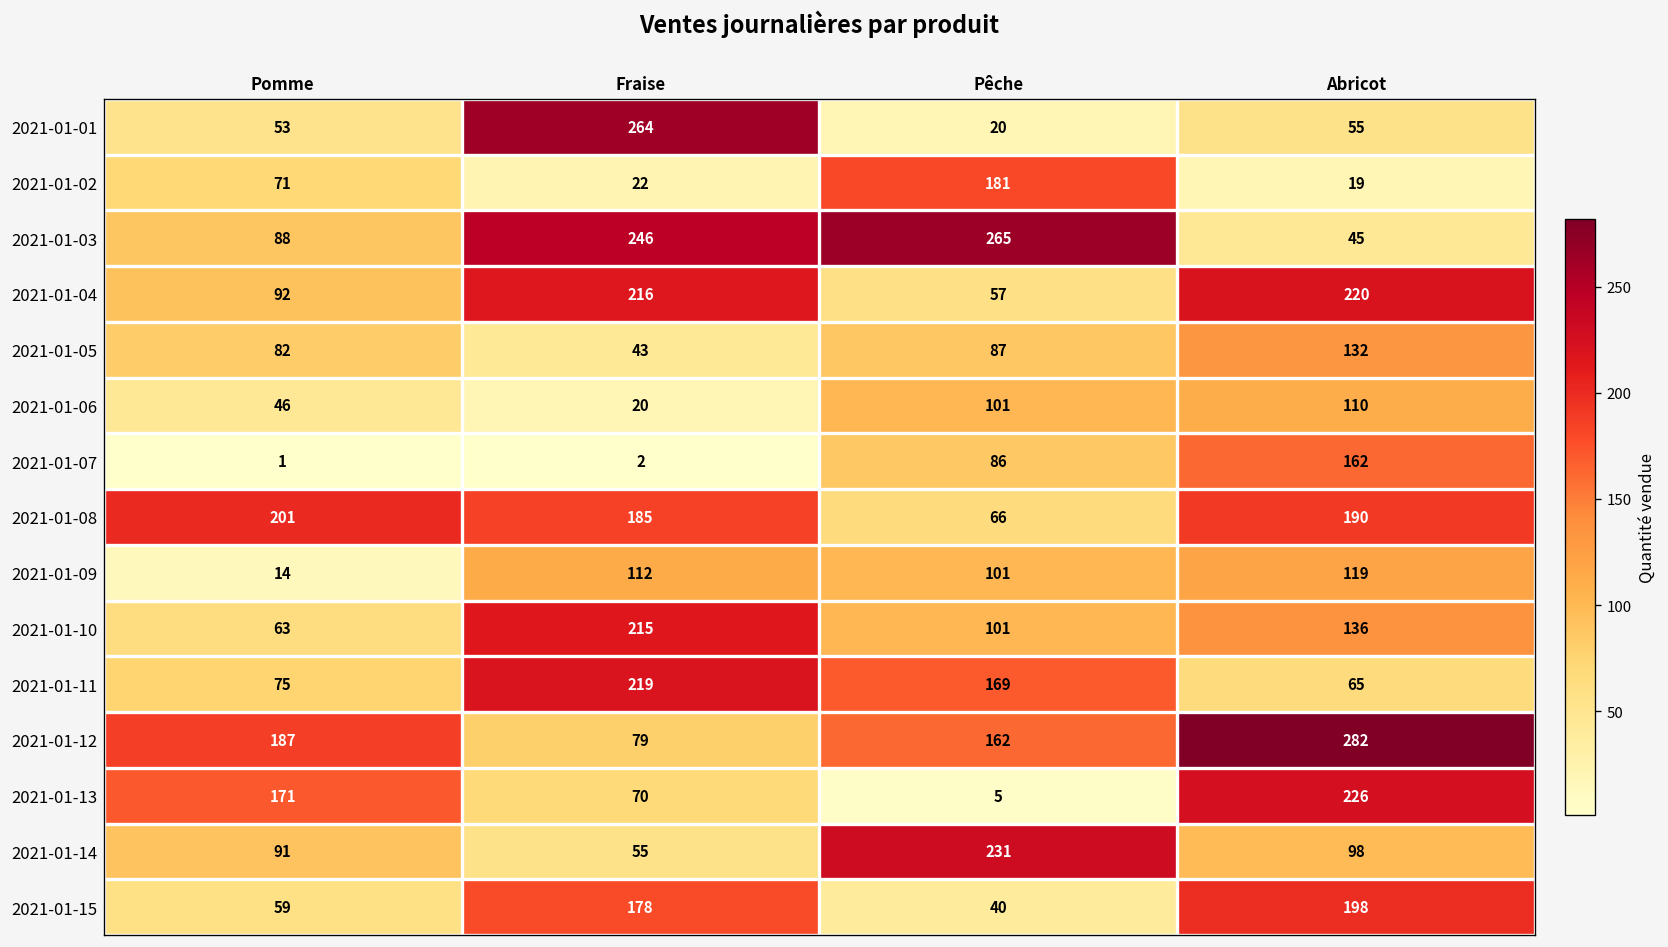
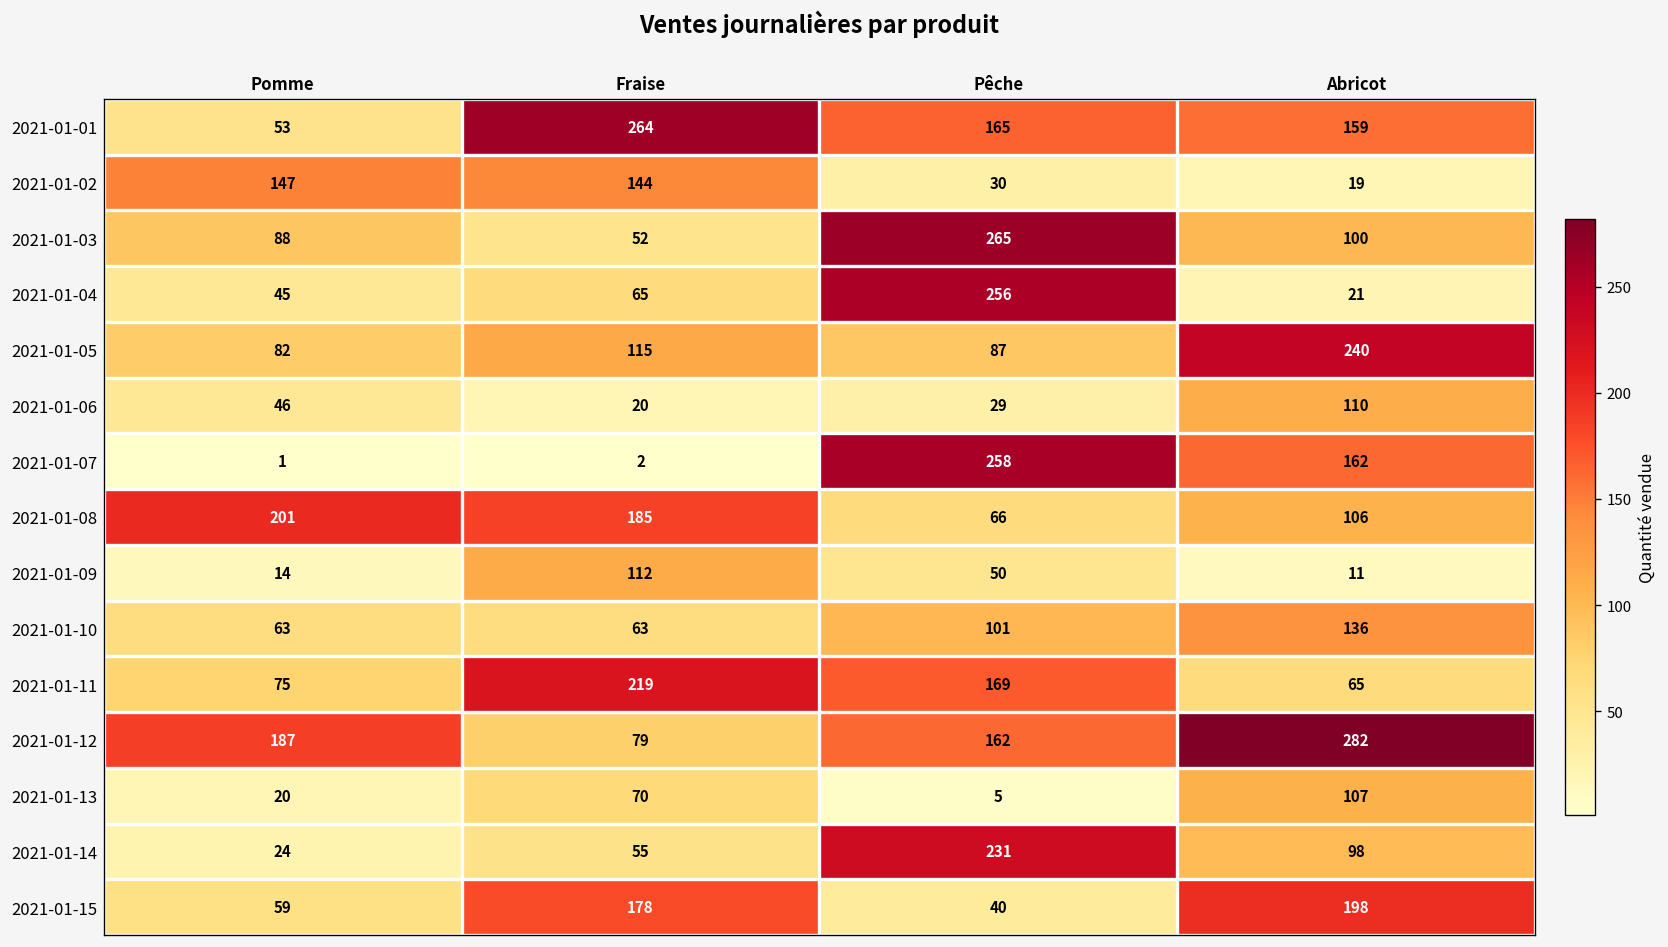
  {
    "2021-01-01": {
      "Pomme": 53,
      "Fraise": 264,
-     "Pêche": 20,
-     "Abricot": 55
+     "Pêche": 165,
+     "Abricot": 159
    },
    "2021-01-02": {
-     "Pomme": 71,
-     "Fraise": 22,
-     "Pêche": 181,
+     "Pomme": 147,
+     "Fraise": 144,
+     "Pêche": 30,
      "Abricot": 19
    },
    "2021-01-03": {
      "Pomme": 88,
-     "Fraise": 246,
+     "Fraise": 52,
      "Pêche": 265,
-     "Abricot": 45
+     "Abricot": 100
    },
    "2021-01-04": {
-     "Pomme": 92,
-     "Fraise": 216,
-     "Pêche": 57,
-     "Abricot": 220
+     "Pomme": 45,
+     "Fraise": 65,
+     "Pêche": 256,
+     "Abricot": 21
    },
    "2021-01-05": {
      "Pomme": 82,
-     "Fraise": 43,
+     "Fraise": 115,
      "Pêche": 87,
-     "Abricot": 132
+     "Abricot": 240
    },
    "2021-01-06": {
      "Pomme": 46,
      "Fraise": 20,
-     "Pêche": 101,
+     "Pêche": 29,
      "Abricot": 110
    },
    "2021-01-07": {
      "Pomme": 1,
      "Fraise": 2,
-     "Pêche": 86,
+     "Pêche": 258,
      "Abricot": 162
    },
    "2021-01-08": {
      "Pomme": 201,
      "Fraise": 185,
      "Pêche": 66,
-     "Abricot": 190
+     "Abricot": 106
    },
    "2021-01-09": {
      "Pomme": 14,
      "Fraise": 112,
-     "Pêche": 101,
-     "Abricot": 119
+     "Pêche": 50,
+     "Abricot": 11
    },
    "2021-01-10": {
      "Pomme": 63,
-     "Fraise": 215,
+     "Fraise": 63,
      "Pêche": 101,
      "Abricot": 136
    },
    "2021-01-11": {
      "Pomme": 75,
      "Fraise": 219,
      "Pêche": 169,
      "Abricot": 65
    },
    "2021-01-12": {
      "Pomme": 187,
      "Fraise": 79,
      "Pêche": 162,
      "Abricot": 282
    },
    "2021-01-13": {
-     "Pomme": 171,
+     "Pomme": 20,
      "Fraise": 70,
      "Pêche": 5,
-     "Abricot": 226
+     "Abricot": 107
    },
    "2021-01-14": {
-     "Pomme": 91,
+     "Pomme": 24,
      "Fraise": 55,
      "Pêche": 231,
      "Abricot": 98
    },
    "2021-01-15": {
      "Pomme": 59,
      "Fraise": 178,
      "Pêche": 40,
      "Abricot": 198
    }
  }
